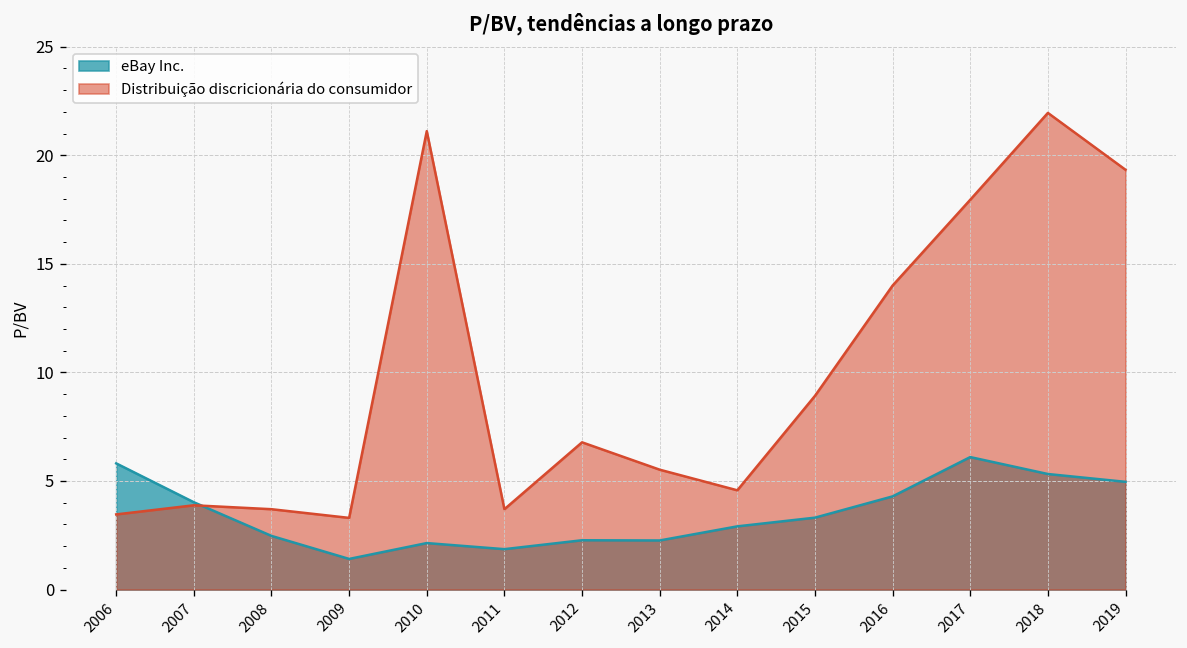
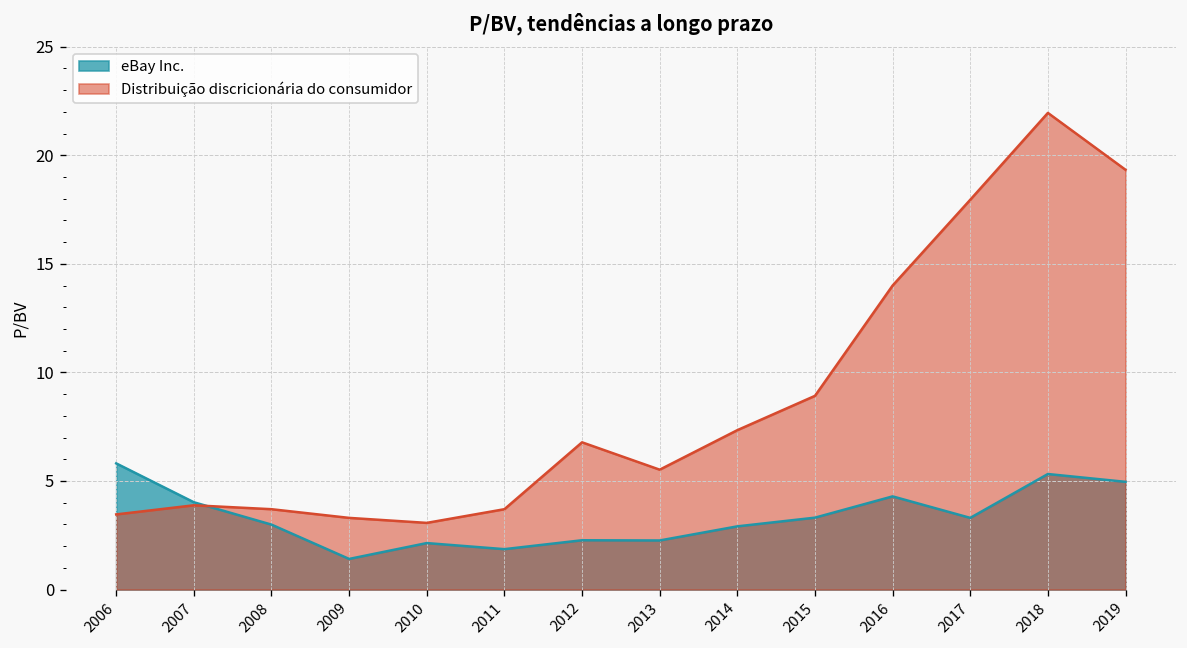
  {
    "eBay Inc.": {
      "2006": 5.8,
      "2007": 4.0,
-     "2008": 2.5,
+     "2008": 3.0,
      "2009": 1.4,
      "2010": 2.1,
      "2011": 1.9,
      "2012": 2.3,
      "2013": 2.3,
      "2014": 2.9,
      "2015": 3.3,
      "2016": 4.3,
-     "2017": 6.1,
+     "2017": 3.3,
      "2018": 5.3,
      "2019": 5.0
    },
    "Distribuição discricionária do consumidor": {
      "2006": 3.5,
      "2007": 3.9,
      "2008": 3.7,
      "2009": 3.3,
-     "2010": 21.1,
+     "2010": 3.1,
      "2011": 3.7,
      "2012": 6.8,
      "2013": 5.5,
-     "2014": 4.6,
+     "2014": 7.3,
      "2015": 8.9,
      "2016": 14.0,
      "2017": 18.0,
      "2018": 22.0,
      "2019": 19.3
    }
  }
